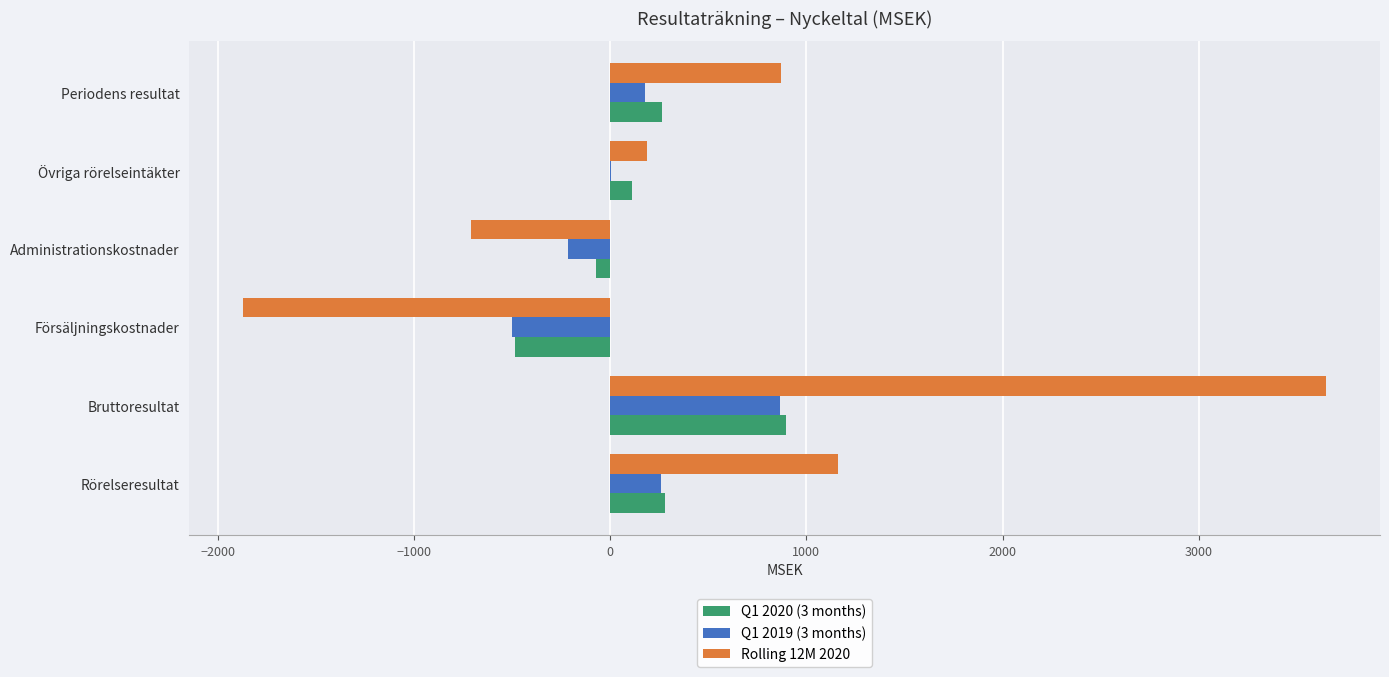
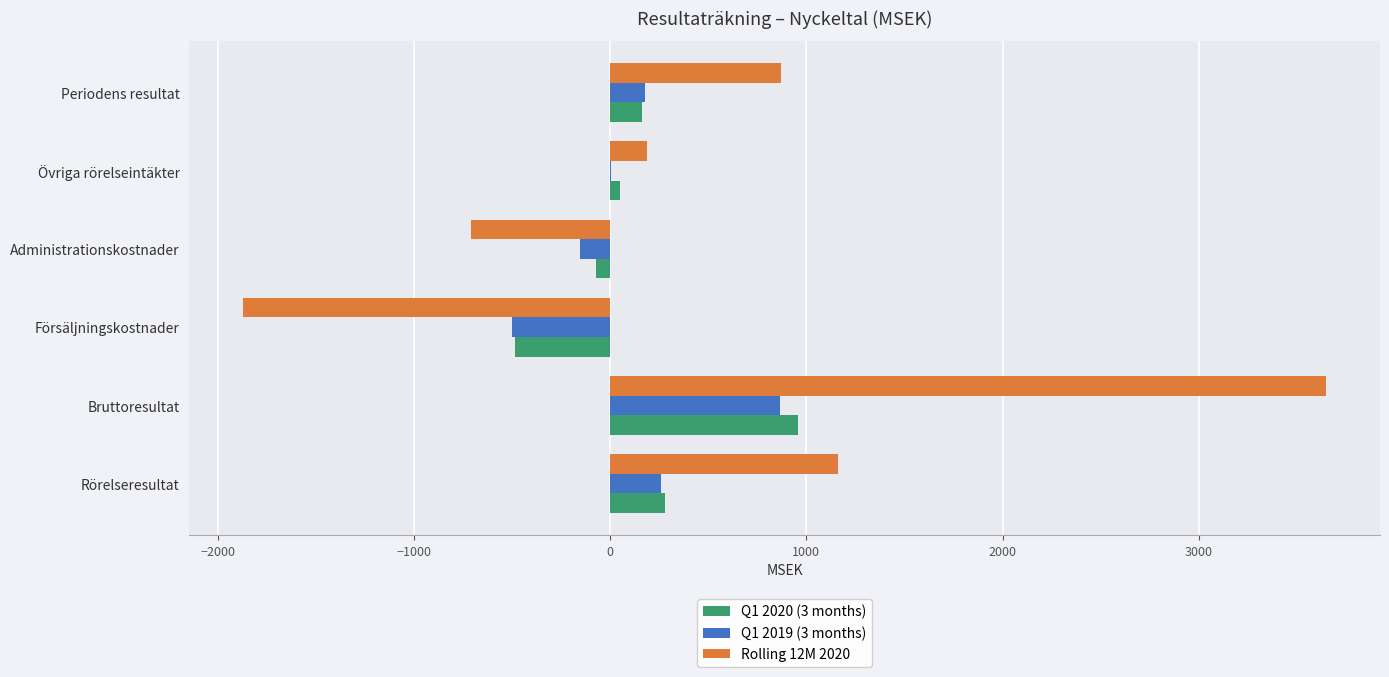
  {
    "Q1 2020 (3 months)": {
-     "Periodens resultat": 270,
-     "Övriga rörelseintäkter": 110,
+     "Periodens resultat": 160,
+     "Övriga rörelseintäkter": 50,
      "Administrationskostnader": -70,
      "Försäljningskostnader": -480,
-     "Bruttoresultat": 890,
+     "Bruttoresultat": 960,
      "Rörelseresultat": 280
    },
    "Q1 2019 (3 months)": {
      "Periodens resultat": 180,
-     "Administrationskostnader": -210,
+     "Administrationskostnader": -150,
      "Försäljningskostnader": -500,
      "Bruttoresultat": 870,
      "Rörelseresultat": 260
    },
    "Rolling 12M 2020": {
      "Periodens resultat": 870,
      "Övriga rörelseintäkter": 190,
      "Administrationskostnader": -710,
      "Försäljningskostnader": -1870,
      "Bruttoresultat": 3650,
      "Rörelseresultat": 1160
    }
  }
